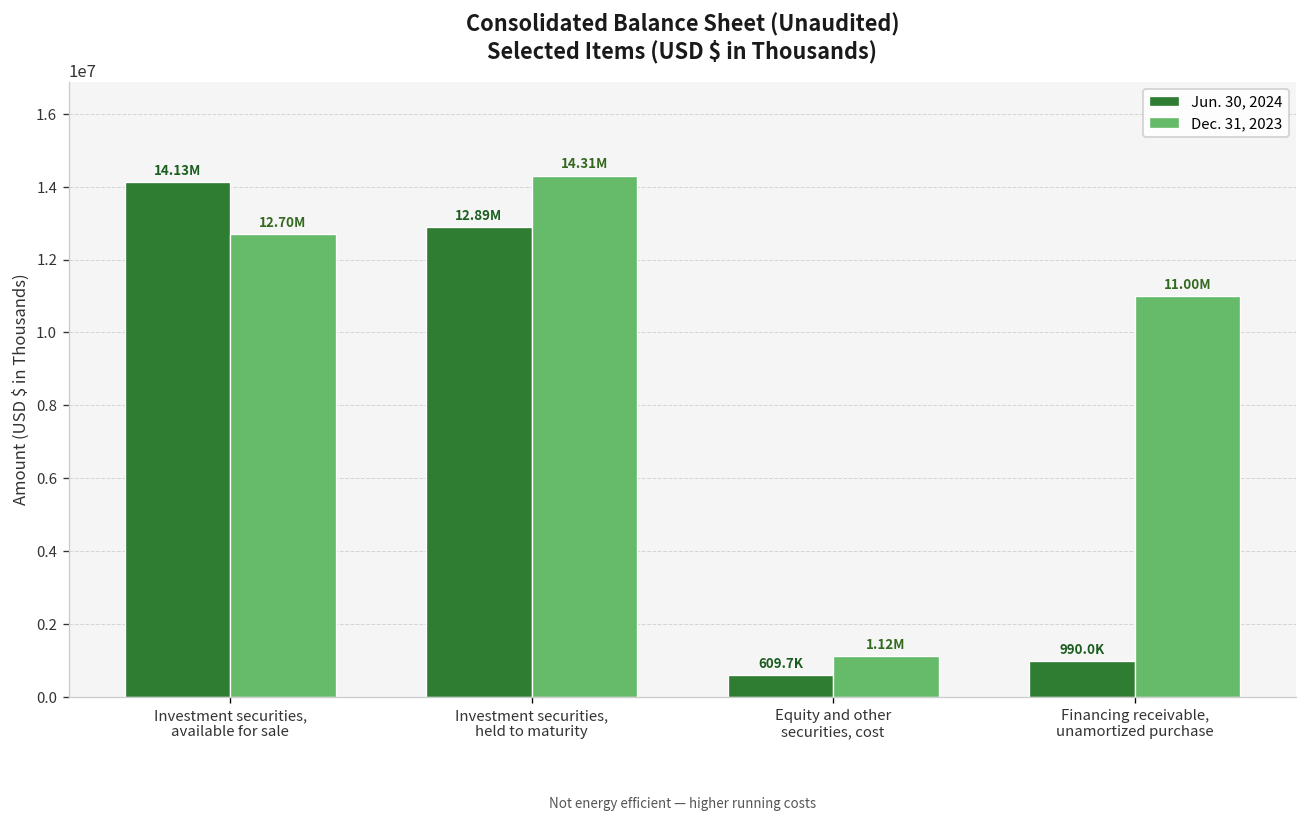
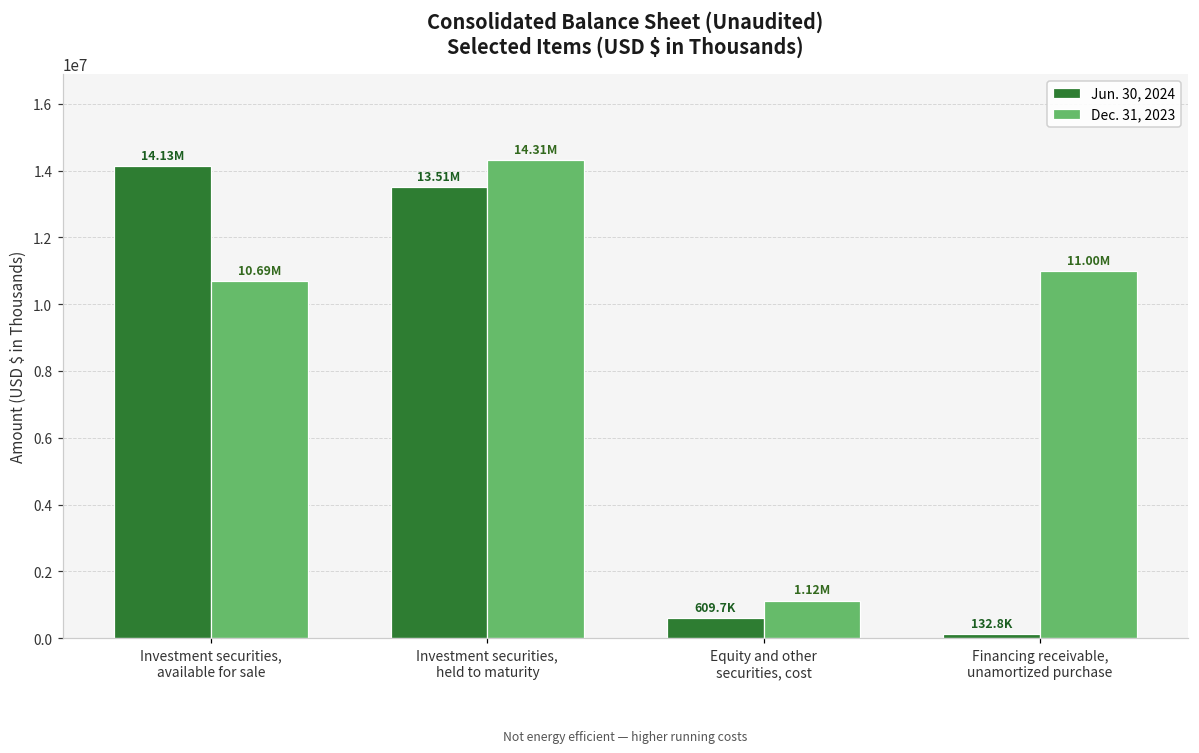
  {
    "Jun. 30, 2024": {
      "Investment securities, available for sale": "14.13M",
-     "Investment securities, held to maturity": "12.89M",
+     "Investment securities, held to maturity": "13.51M",
      "Equity and other securities, cost": "609.7K",
-     "Financing receivable, unamortized purchase": "990.0K"
+     "Financing receivable, unamortized purchase": "132.8K"
    },
    "Dec. 31, 2023": {
-     "Investment securities, available for sale": "12.70M",
+     "Investment securities, available for sale": "10.69M",
      "Investment securities, held to maturity": "14.31M",
      "Equity and other securities, cost": "1.12M",
      "Financing receivable, unamortized purchase": "11.00M"
    }
  }
